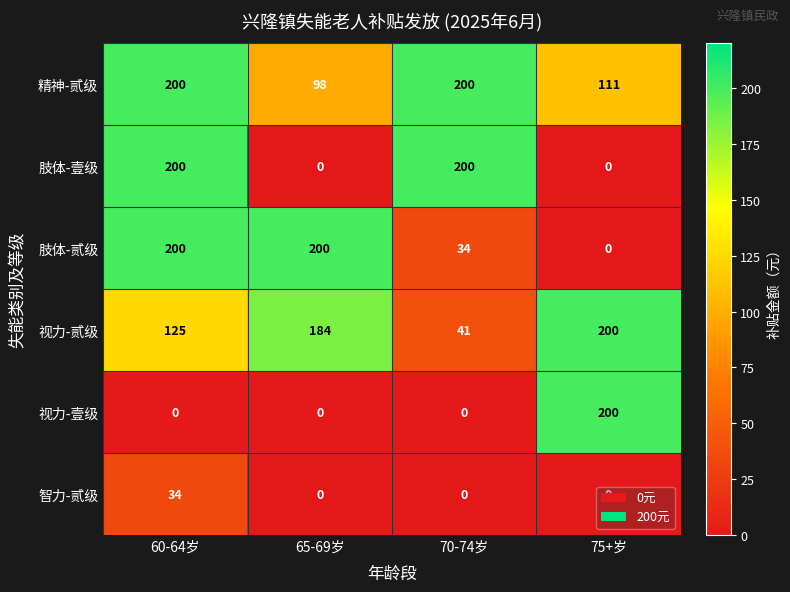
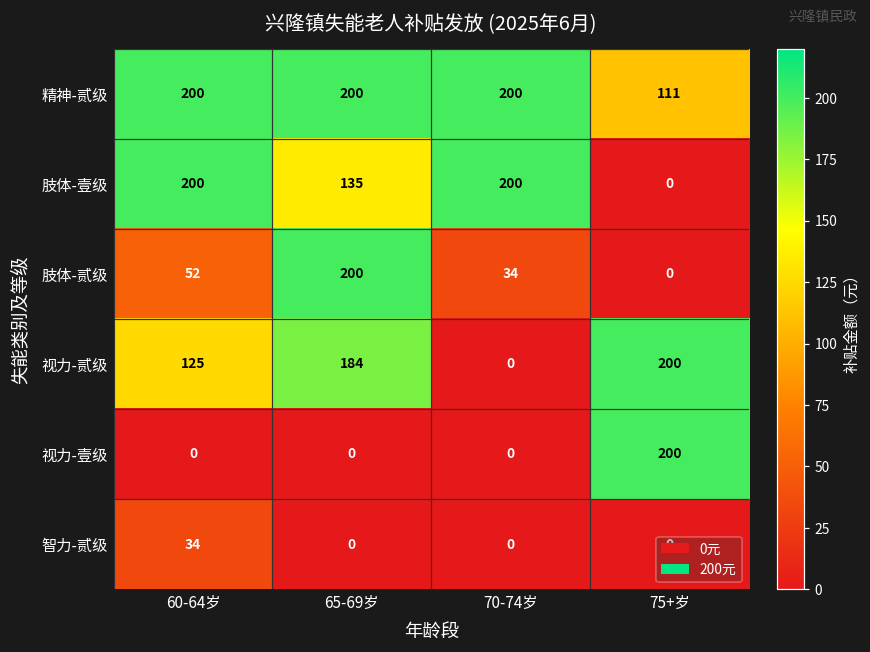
  {
    "精神-贰级": {
      "60-64岁": 200,
-     "65-69岁": 98,
+     "65-69岁": 200,
      "70-74岁": 200,
      "75+岁": 111
    },
    "肢体-壹级": {
      "60-64岁": 200,
-     "65-69岁": 0,
+     "65-69岁": 135,
      "70-74岁": 200,
      "75+岁": 0
    },
    "肢体-贰级": {
-     "60-64岁": 200,
+     "60-64岁": 52,
      "65-69岁": 200,
      "70-74岁": 34,
      "75+岁": 0
    },
    "视力-贰级": {
      "60-64岁": 125,
      "65-69岁": 184,
-     "70-74岁": 41,
+     "70-74岁": 0,
      "75+岁": 200
    },
    "视力-壹级": {
      "60-64岁": 0,
      "65-69岁": 0,
      "70-74岁": 0,
      "75+岁": 200
    },
    "智力-贰级": {
      "60-64岁": 34,
      "65-69岁": 0,
      "70-74岁": 0
    }
  }
